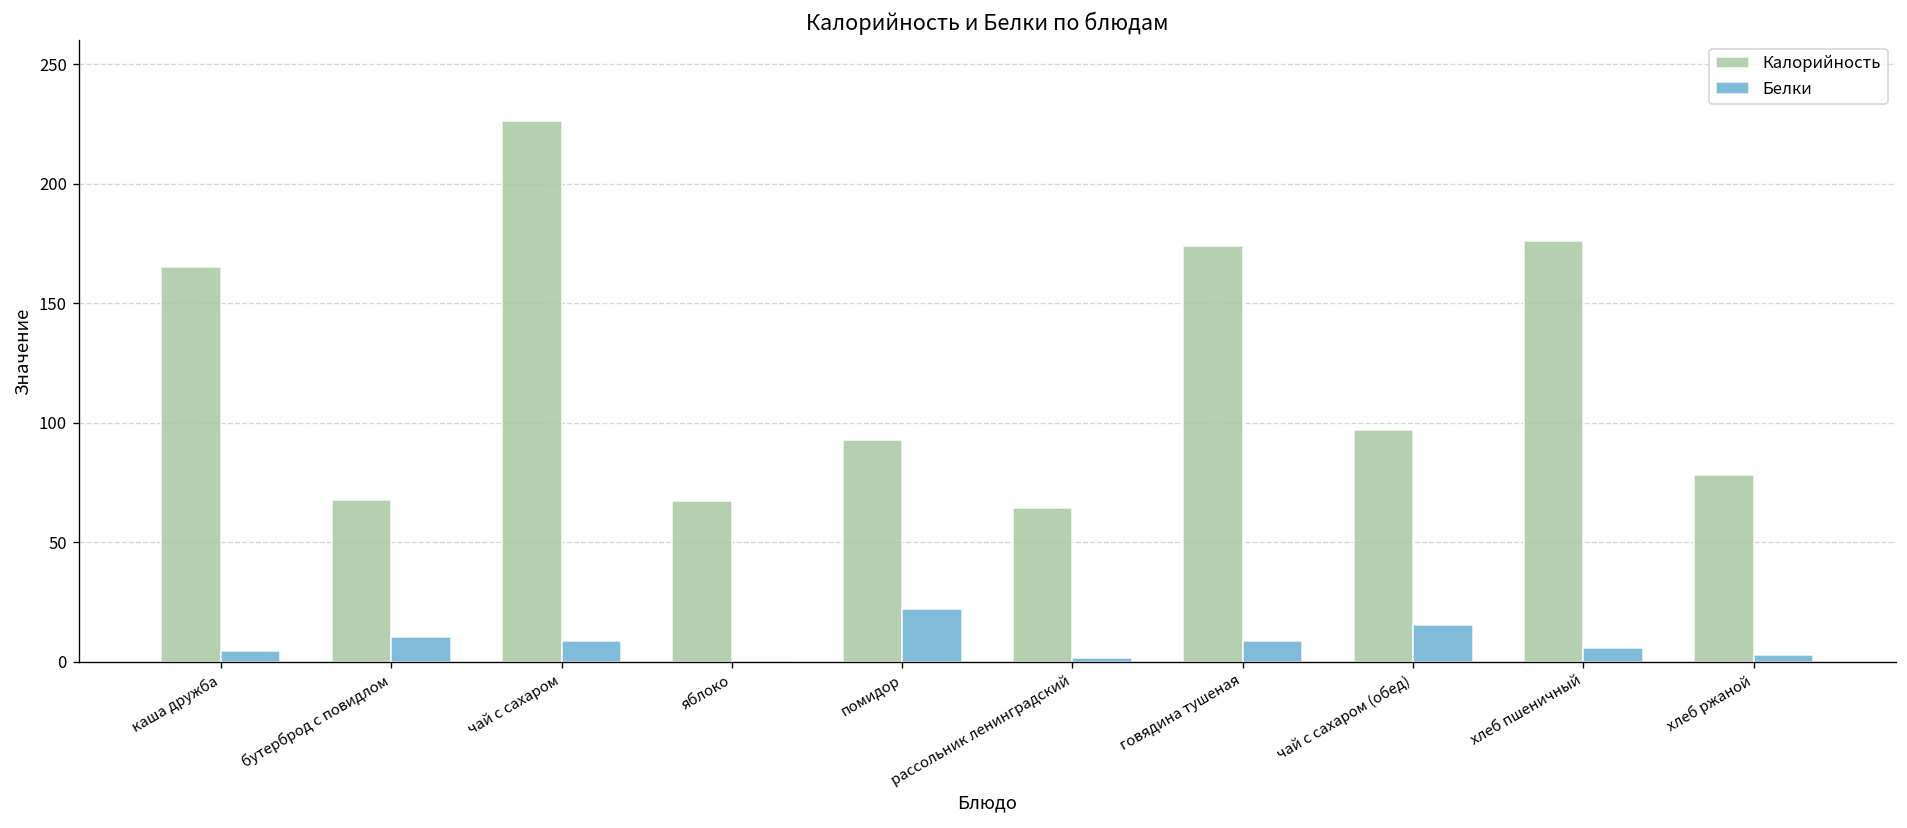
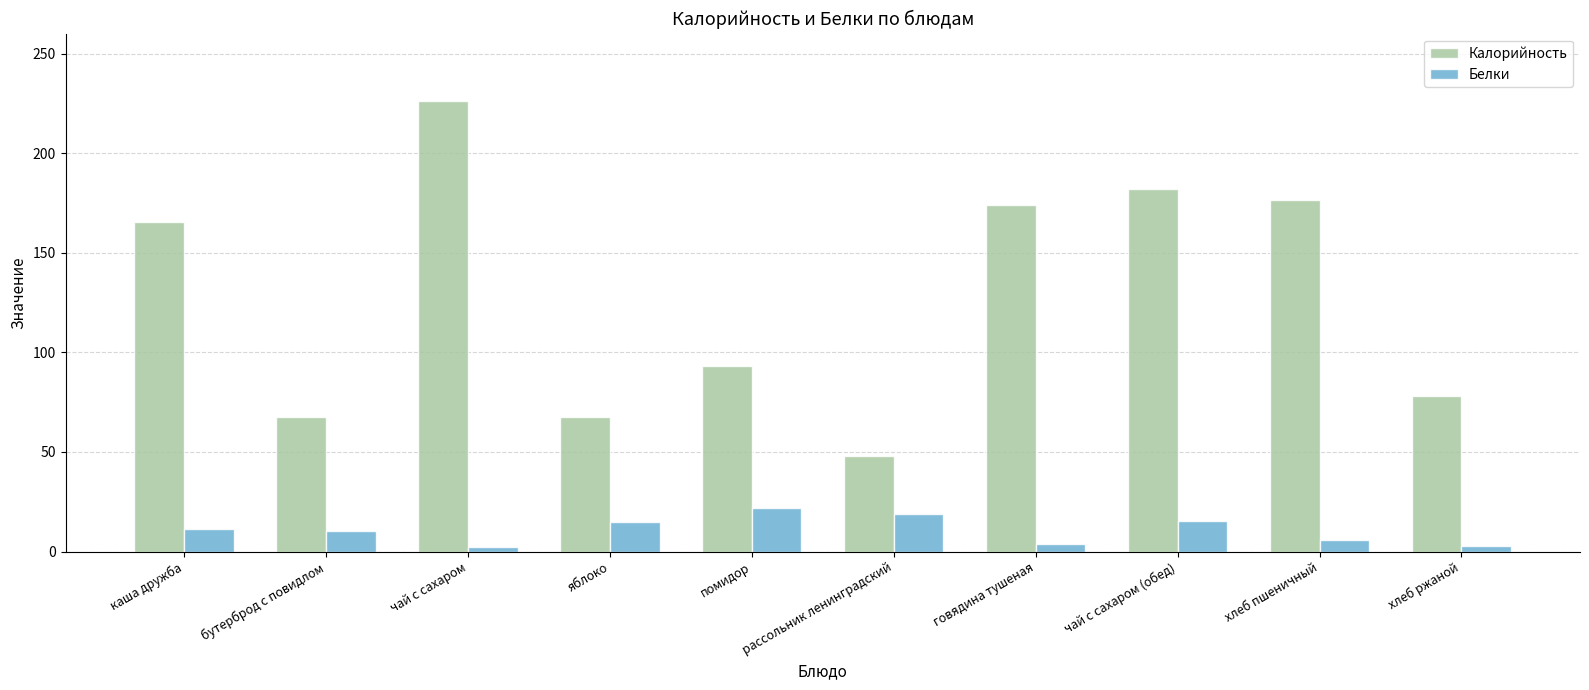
  {
    "Калорийность": {
      "каша дружба": 165,
      "бутерброд с повидлом": 68,
      "чай с сахаром": 226,
      "яблоко": 67,
      "помидор": 93,
-     "рассольник ленинградский": 64,
+     "рассольник ленинградский": 48,
      "говядина тушеная": 174,
-     "чай с сахаром (обед)": 97,
+     "чай с сахаром (обед)": 182,
      "хлеб пшеничный": 176,
      "хлеб ржаной": 78
    },
    "Белки": {
-     "каша дружба": 5,
+     "каша дружба": 12,
      "бутерброд с повидлом": 11,
-     "чай с сахаром": 9,
-     "яблоко": 0,
+     "чай с сахаром": 2,
+     "яблоко": 15,
      "помидор": 22,
-     "рассольник ленинградский": 2,
-     "говядина тушеная": 9,
+     "рассольник ленинградский": 19,
+     "говядина тушеная": 4,
      "чай с сахаром (обед)": 15,
      "хлеб пшеничный": 6,
      "хлеб ржаной": 3
    }
  }
